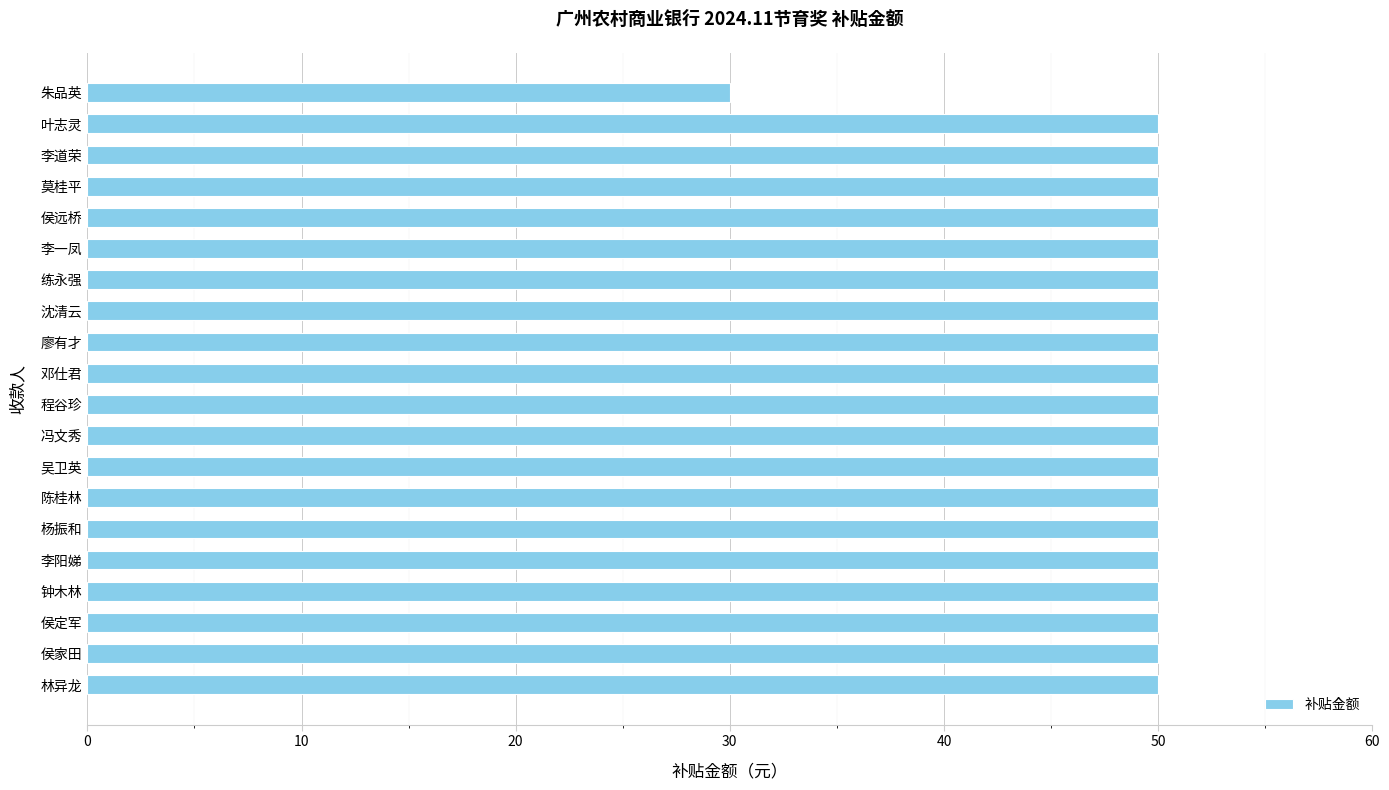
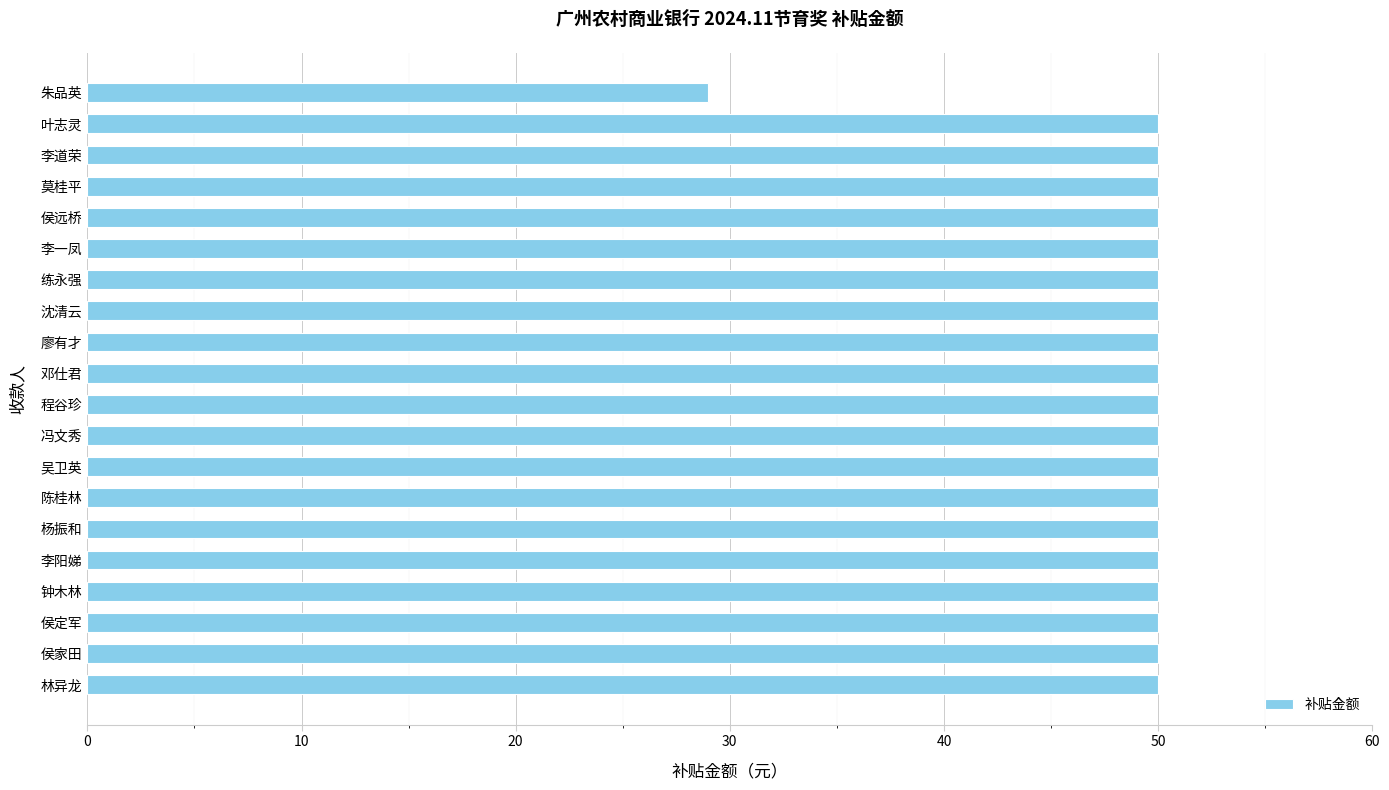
  {
-   "朱品英": 30,
+   "朱品英": 29,
    "叶志灵": 50,
    "李道荣": 50,
    "莫桂平": 50,
    "侯远桥": 50,
    "李一凤": 50,
    "练永强": 50,
    "沈清云": 50,
    "廖有才": 50,
    "邓仕君": 50,
    "程谷珍": 50,
    "冯文秀": 50,
    "吴卫英": 50,
    "陈桂林": 50,
    "杨振和": 50,
    "李阳娣": 50,
    "钟木林": 50,
    "侯定军": 50,
    "侯家田": 50,
    "林异龙": 50
  }
